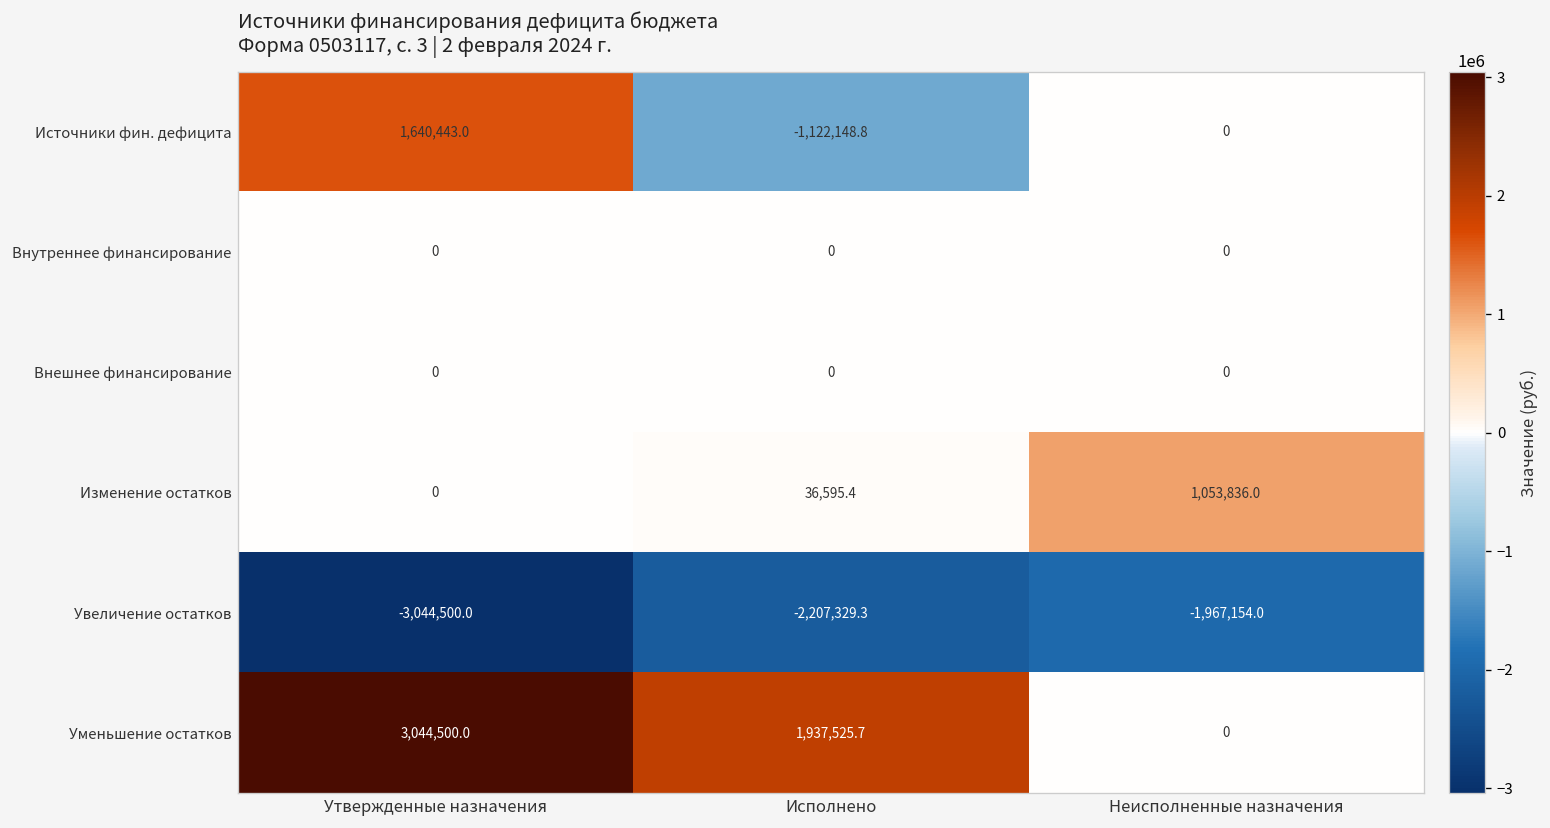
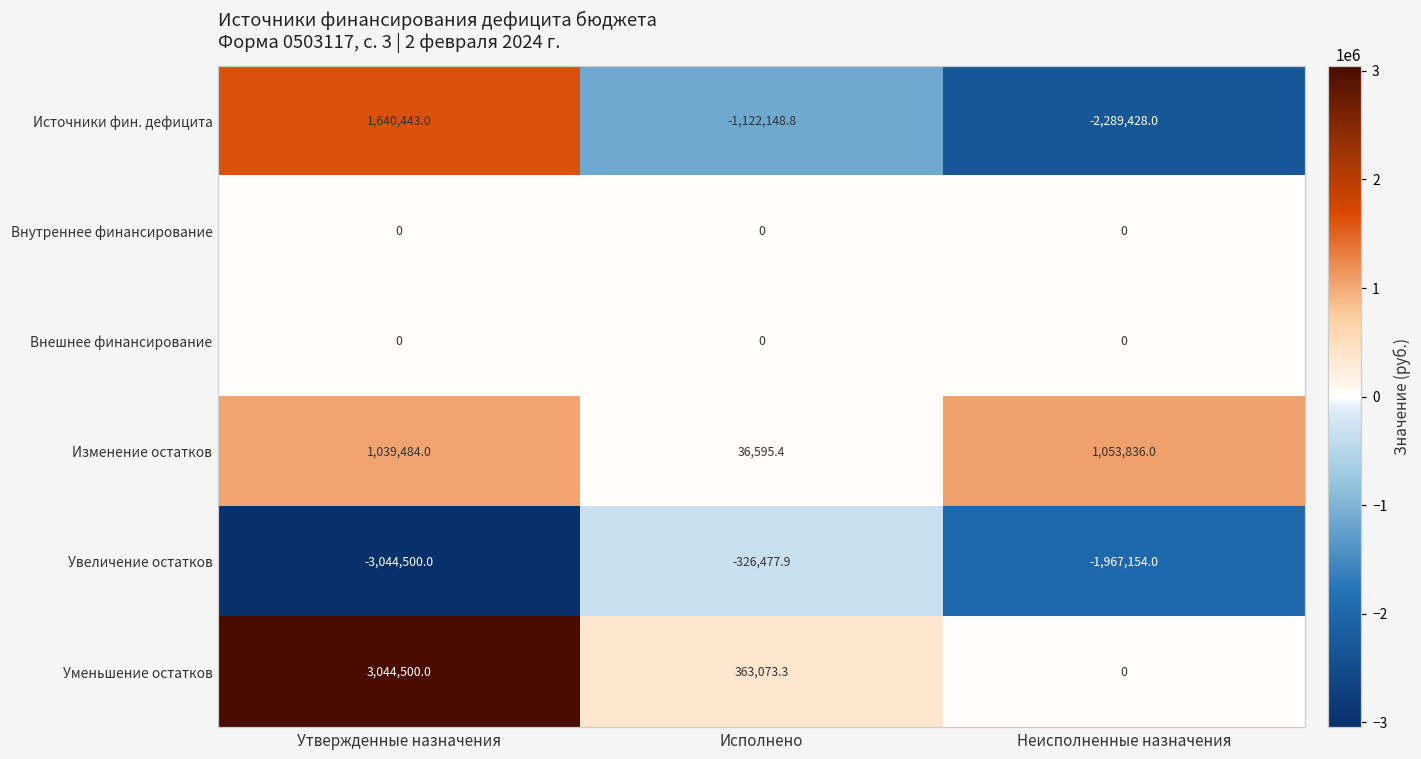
  {
    "Источники фин. дефицита": {
      "Утвержденные назначения": "1,640,443.0",
      "Исполнено": "-1,122,148.8",
-     "Неисполненные назначения": "0"
+     "Неисполненные назначения": "-2,289,428.0"
    },
    "Внутреннее финансирование": {
      "Утвержденные назначения": "0",
      "Исполнено": "0",
      "Неисполненные назначения": "0"
    },
    "Внешнее финансирование": {
      "Утвержденные назначения": "0",
      "Исполнено": "0",
      "Неисполненные назначения": "0"
    },
    "Изменение остатков": {
-     "Утвержденные назначения": "0",
+     "Утвержденные назначения": "1,039,484.0",
      "Исполнено": "36,595.4",
      "Неисполненные назначения": "1,053,836.0"
    },
    "Увеличение остатков": {
      "Утвержденные назначения": "-3,044,500.0",
-     "Исполнено": "-2,207,329.3",
+     "Исполнено": "-326,477.9",
      "Неисполненные назначения": "-1,967,154.0"
    },
    "Уменьшение остатков": {
      "Утвержденные назначения": "3,044,500.0",
-     "Исполнено": "1,937,525.7",
+     "Исполнено": "363,073.3",
      "Неисполненные назначения": "0"
    }
  }
